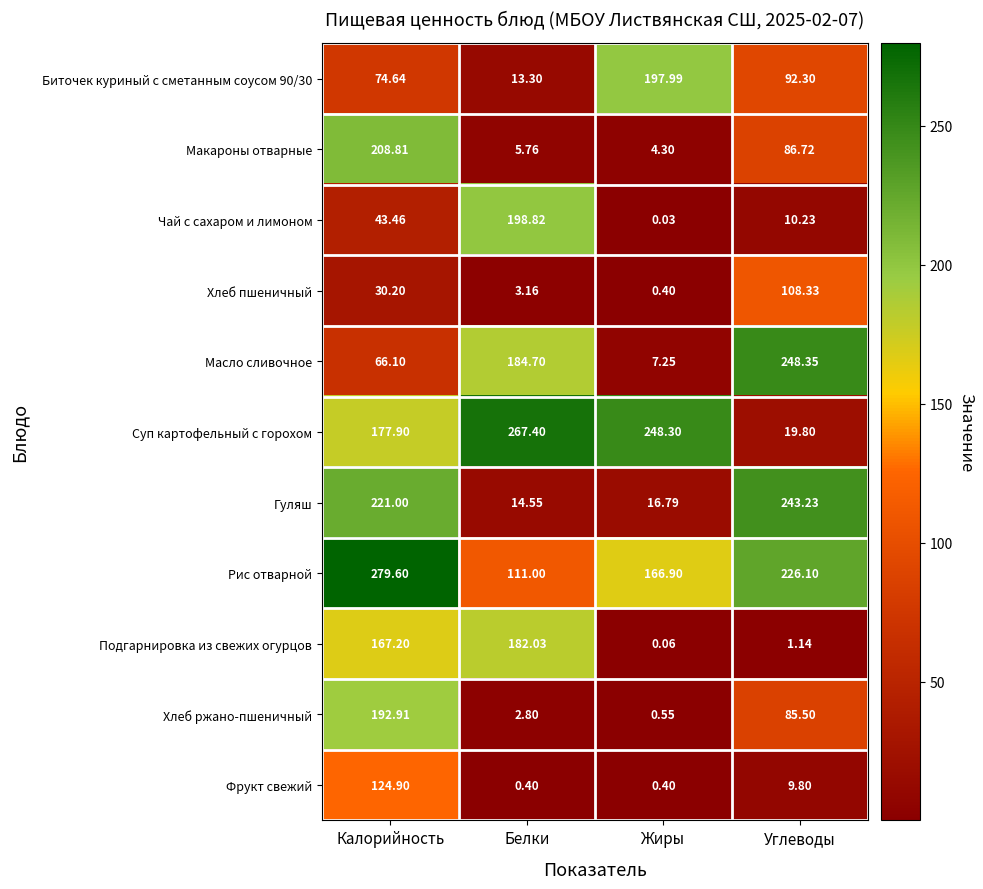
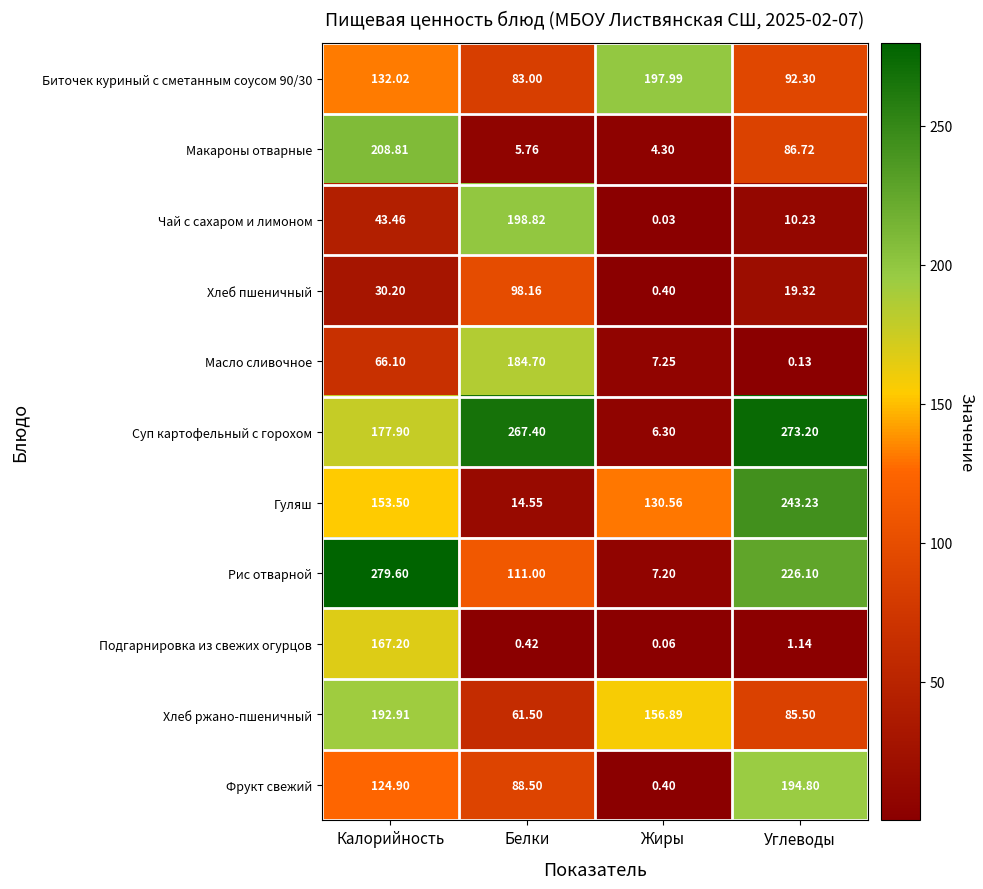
  {
    "Биточек куриный с сметанным соусом 90/30": {
-     "Калорийность": 74.64,
-     "Белки": 13.30,
+     "Калорийность": 132.02,
+     "Белки": 83.00,
      "Жиры": 197.99,
      "Углеводы": 92.30
    },
    "Макароны отварные": {
      "Калорийность": 208.81,
      "Белки": 5.76,
      "Жиры": 4.30,
      "Углеводы": 86.72
    },
    "Чай с сахаром и лимоном": {
      "Калорийность": 43.46,
      "Белки": 198.82,
      "Жиры": 0.03,
      "Углеводы": 10.23
    },
    "Хлеб пшеничный": {
      "Калорийность": 30.20,
-     "Белки": 3.16,
+     "Белки": 98.16,
      "Жиры": 0.40,
-     "Углеводы": 108.33
+     "Углеводы": 19.32
    },
    "Масло сливочное": {
      "Калорийность": 66.10,
      "Белки": 184.70,
      "Жиры": 7.25,
-     "Углеводы": 248.35
+     "Углеводы": 0.13
    },
    "Суп картофельный с горохом": {
      "Калорийность": 177.90,
      "Белки": 267.40,
-     "Жиры": 248.30,
-     "Углеводы": 19.80
+     "Жиры": 6.30,
+     "Углеводы": 273.20
    },
    "Гуляш": {
-     "Калорийность": 221.00,
+     "Калорийность": 153.50,
      "Белки": 14.55,
-     "Жиры": 16.79,
+     "Жиры": 130.56,
      "Углеводы": 243.23
    },
    "Рис отварной": {
      "Калорийность": 279.60,
      "Белки": 111.00,
-     "Жиры": 166.90,
+     "Жиры": 7.20,
      "Углеводы": 226.10
    },
    "Подгарнировка из свежих огурцов": {
      "Калорийность": 167.20,
-     "Белки": 182.03,
+     "Белки": 0.42,
      "Жиры": 0.06,
      "Углеводы": 1.14
    },
    "Хлеб ржано-пшеничный": {
      "Калорийность": 192.91,
-     "Белки": 2.80,
-     "Жиры": 0.55,
+     "Белки": 61.50,
+     "Жиры": 156.89,
      "Углеводы": 85.50
    },
    "Фрукт свежий": {
      "Калорийность": 124.90,
-     "Белки": 0.40,
+     "Белки": 88.50,
      "Жиры": 0.40,
-     "Углеводы": 9.80
+     "Углеводы": 194.80
    }
  }
